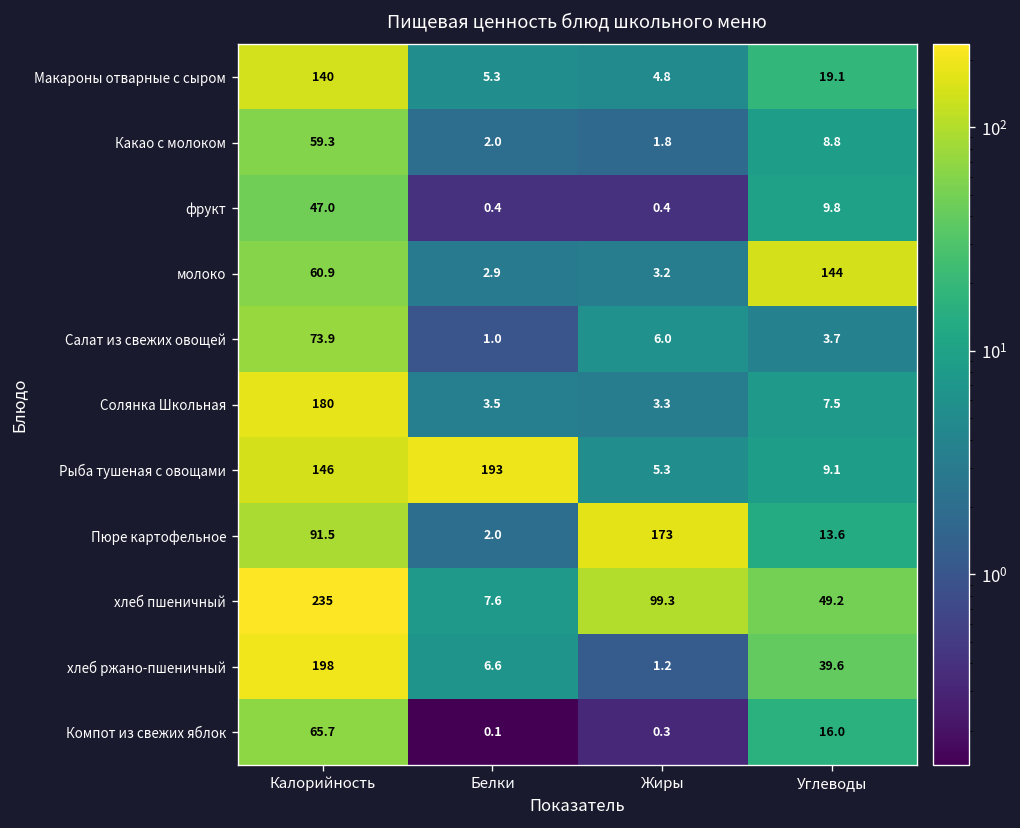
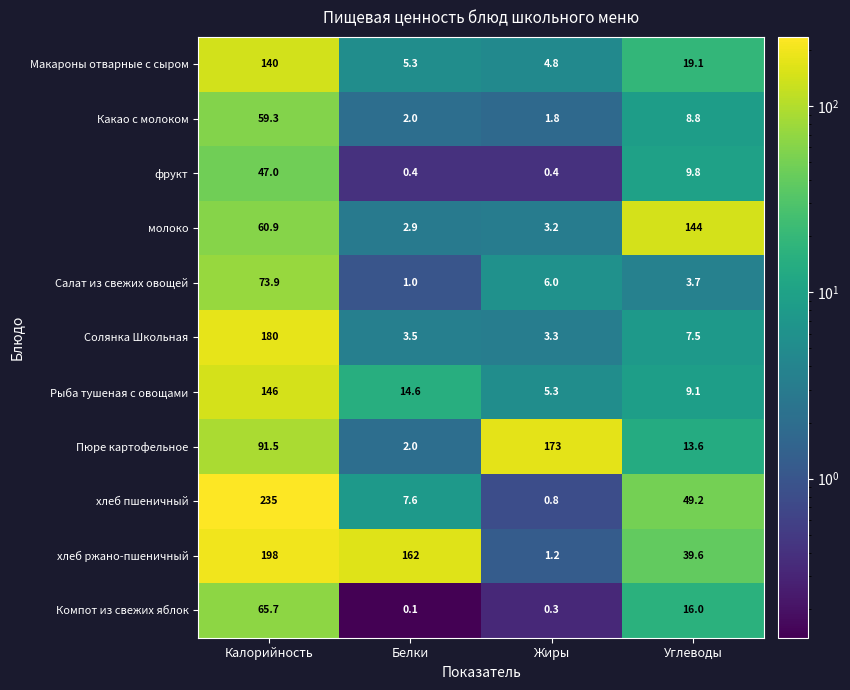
  {
    "Макароны отварные с сыром": {
      "Калорийность": 140,
      "Белки": 5.3,
      "Жиры": 4.8,
      "Углеводы": 19.1
    },
    "Какао с молоком": {
      "Калорийность": 59.3,
      "Белки": 2.0,
      "Жиры": 1.8,
      "Углеводы": 8.8
    },
    "фрукт": {
      "Калорийность": 47.0,
      "Белки": 0.4,
      "Жиры": 0.4,
      "Углеводы": 9.8
    },
    "молоко": {
      "Калорийность": 60.9,
      "Белки": 2.9,
      "Жиры": 3.2,
      "Углеводы": 144
    },
    "Салат из свежих овощей": {
      "Калорийность": 73.9,
      "Белки": 1.0,
      "Жиры": 6.0,
      "Углеводы": 3.7
    },
    "Солянка Школьная": {
      "Калорийность": 180,
      "Белки": 3.5,
      "Жиры": 3.3,
      "Углеводы": 7.5
    },
    "Рыба тушеная с овощами": {
      "Калорийность": 146,
-     "Белки": 193,
+     "Белки": 14.6,
      "Жиры": 5.3,
      "Углеводы": 9.1
    },
    "Пюре картофельное": {
      "Калорийность": 91.5,
      "Белки": 2.0,
      "Жиры": 173,
      "Углеводы": 13.6
    },
    "хлеб пшеничный": {
      "Калорийность": 235,
      "Белки": 7.6,
-     "Жиры": 99.3,
+     "Жиры": 0.8,
      "Углеводы": 49.2
    },
    "хлеб ржано-пшеничный": {
      "Калорийность": 198,
-     "Белки": 6.6,
+     "Белки": 162,
      "Жиры": 1.2,
      "Углеводы": 39.6
    },
    "Компот из свежих яблок": {
      "Калорийность": 65.7,
      "Белки": 0.1,
      "Жиры": 0.3,
      "Углеводы": 16.0
    }
  }
